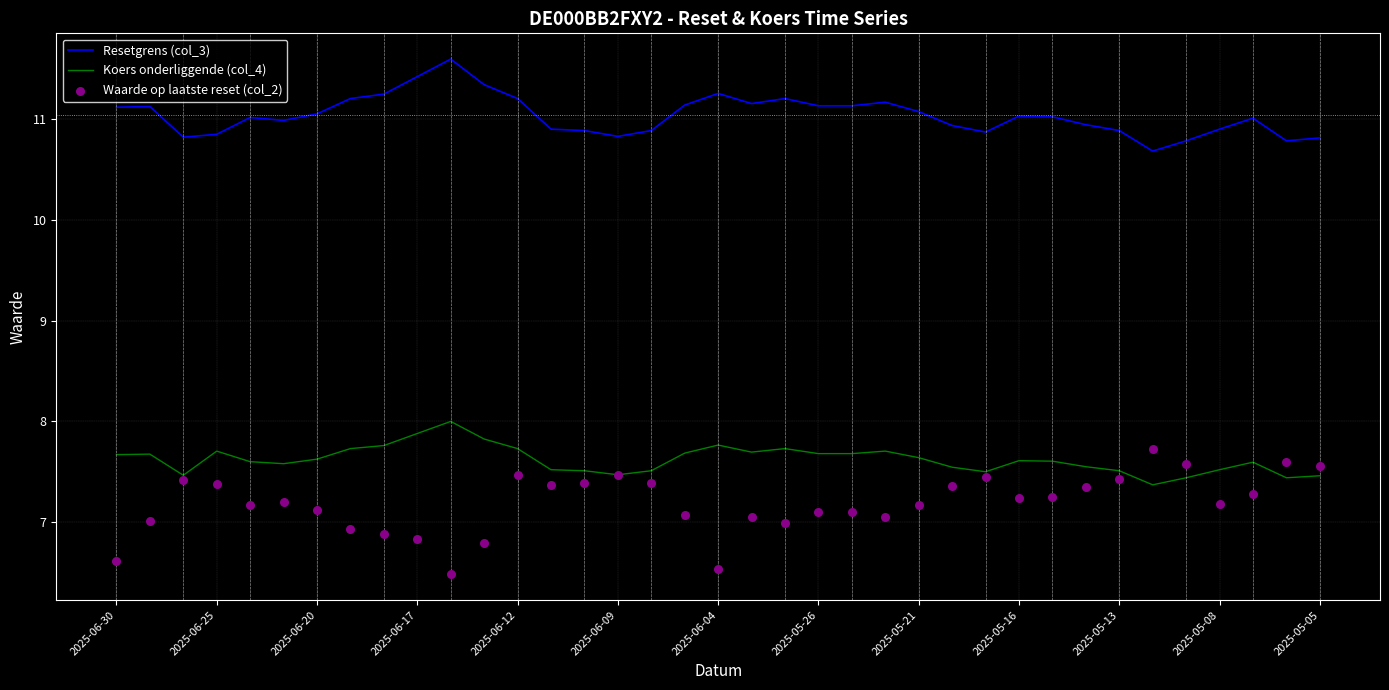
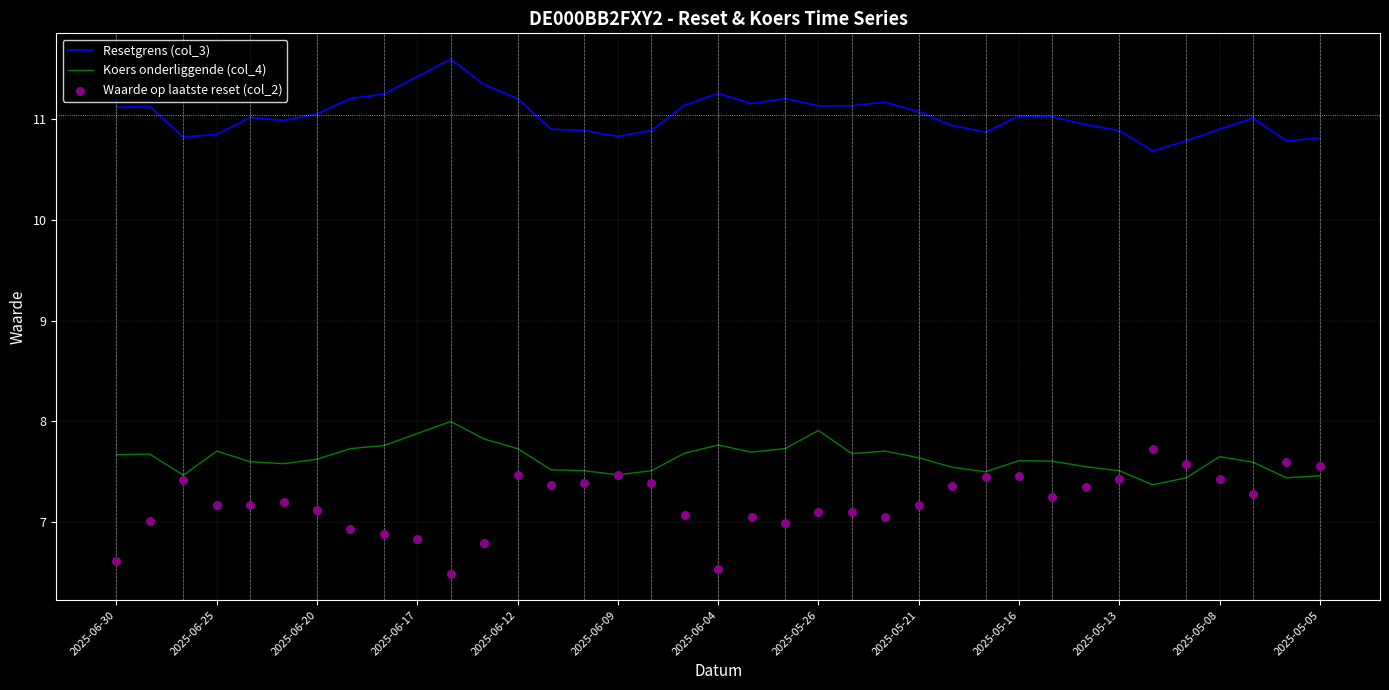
  {
    "Resetgrens (col_3)": {
      "2025-06-30": 11.12,
      "2025-06-25": 10.85,
      "2025-06-20": 11.06,
      "2025-06-17": 11.43,
      "2025-06-12": 11.21,
      "2025-06-09": 10.83,
      "2025-06-04": 11.26,
      "2025-05-26": 11.14,
      "2025-05-21": 11.08,
      "2025-05-16": 11.03,
      "2025-05-13": 10.89,
      "2025-05-08": 10.90,
      "2025-05-05": 10.82
    },
    "Waarde op laatste reset (col_2)": {
-     "2025-06-25": 7.38,
-     "2025-05-16": 7.24,
-     "2025-05-08": 7.18
+     "2025-06-25": 7.17,
+     "2025-05-16": 7.46,
+     "2025-05-08": 7.43
    },
    "Koers onderliggende (col_4)": {
      "2025-06-30": 7.67,
      "2025-06-25": 7.71,
      "2025-06-20": 7.63,
      "2025-06-17": 7.88,
      "2025-06-12": 7.73,
      "2025-06-04": 7.77,
-     "2025-05-26": 7.68,
+     "2025-05-26": 7.91,
      "2025-05-21": 7.64,
      "2025-05-16": 7.61,
      "2025-05-13": 7.51,
-     "2025-05-08": 7.52,
+     "2025-05-08": 7.65,
      "2025-05-05": 7.46
    }
  }
